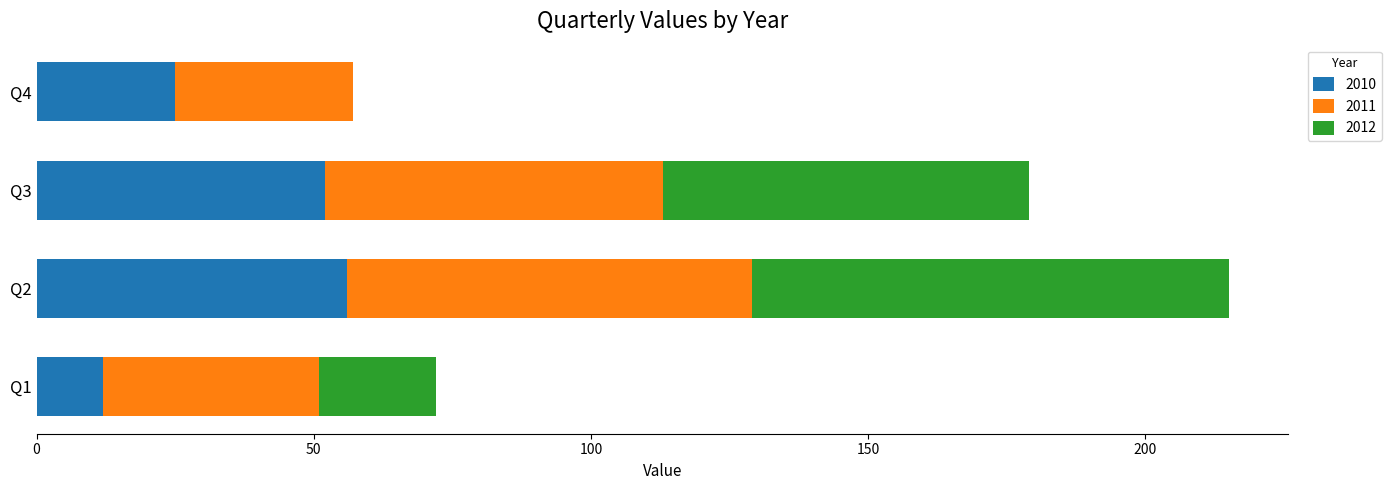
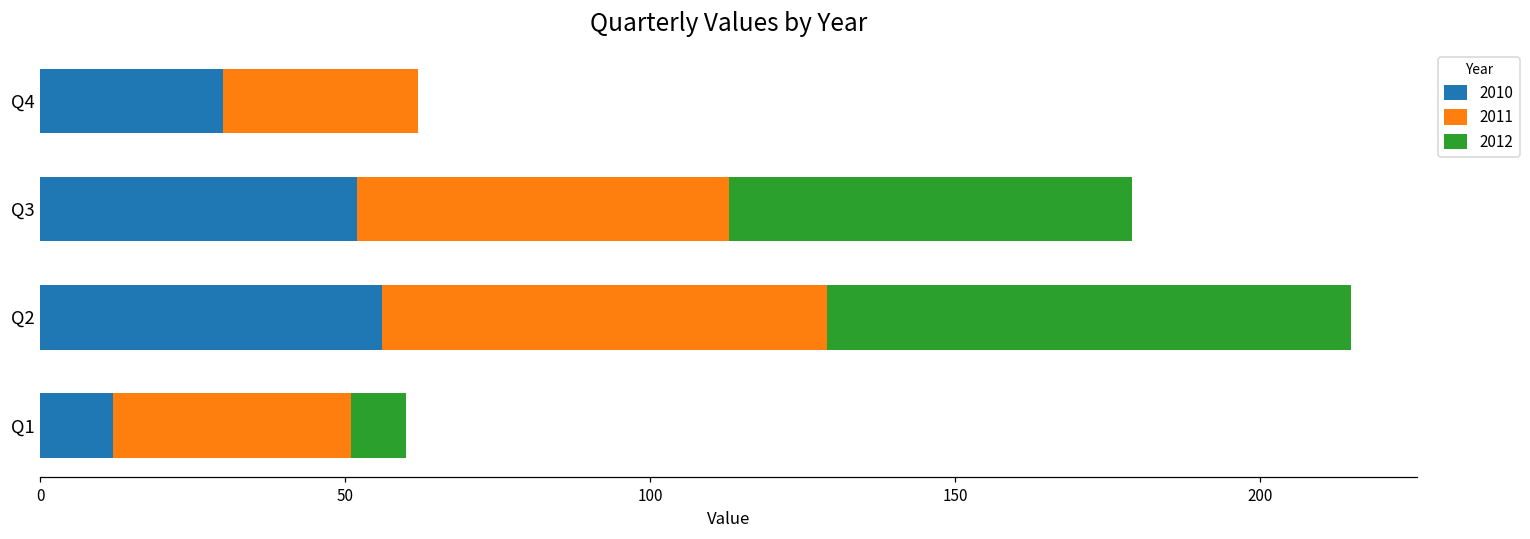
  {
    "2010": {
-     "Q4": 25,
+     "Q4": 30,
      "Q3": 52,
      "Q2": 56,
      "Q1": 12
    },
    "2011": {
      "Q4": 32,
      "Q3": 61,
      "Q2": 73,
      "Q1": 39
    },
    "2012": {
      "Q4": 0,
      "Q3": 66,
      "Q2": 86,
-     "Q1": 21
+     "Q1": 9
    }
  }
